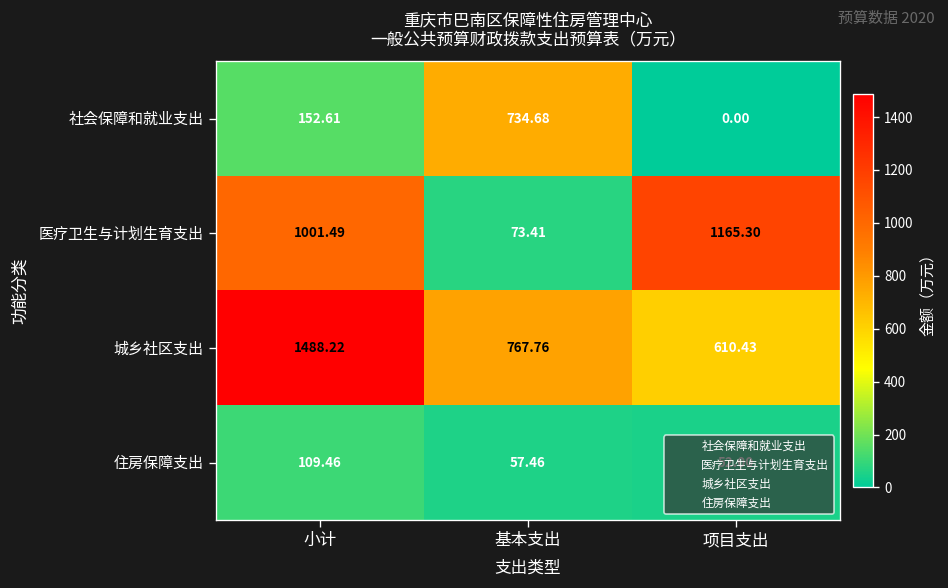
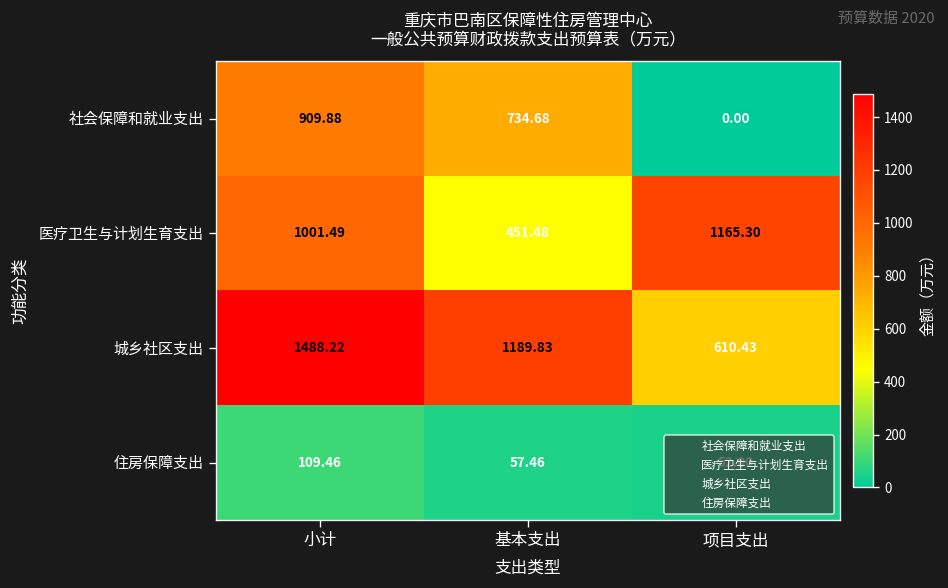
  {
    "社会保障和就业支出": {
-     "小计": 152.61,
+     "小计": 909.88,
      "基本支出": 734.68,
      "项目支出": 0.00
    },
    "医疗卫生与计划生育支出": {
      "小计": 1001.49,
-     "基本支出": 73.41,
+     "基本支出": 451.48,
      "项目支出": 1165.30
    },
    "城乡社区支出": {
      "小计": 1488.22,
-     "基本支出": 767.76,
+     "基本支出": 1189.83,
      "项目支出": 610.43
    },
    "住房保障支出": {
      "小计": 109.46,
      "基本支出": 57.46
    }
  }
